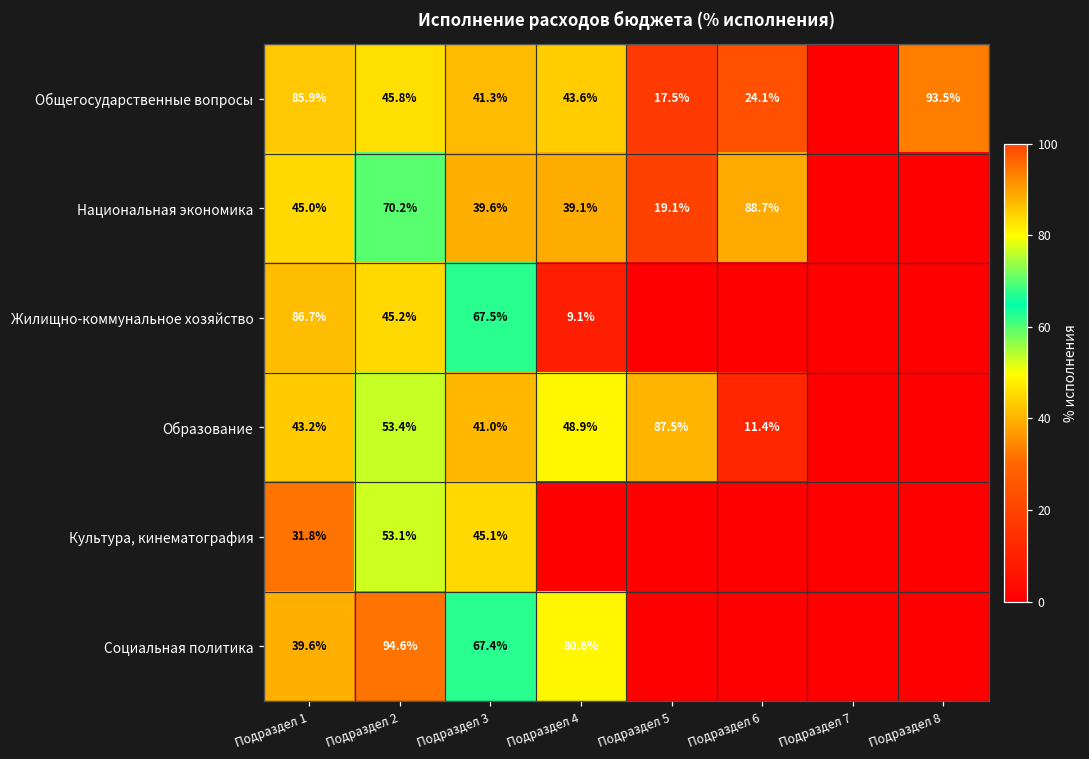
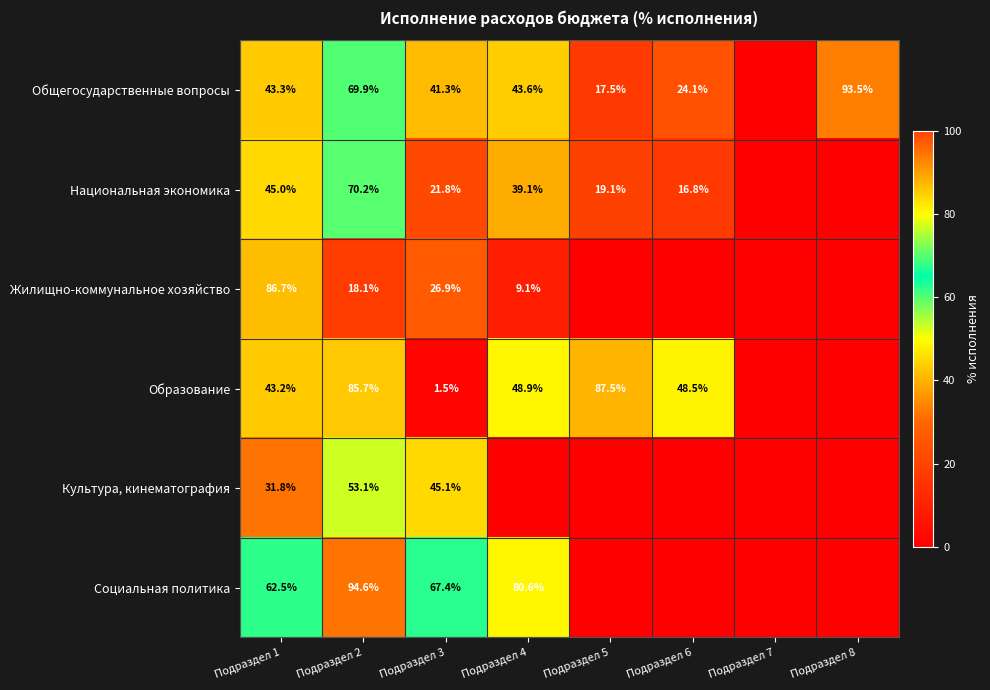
  {
    "Общегосударственные вопросы": {
-     "Подраздел 1": "85.9%",
-     "Подраздел 2": "45.8%",
+     "Подраздел 1": "43.3%",
+     "Подраздел 2": "69.9%",
      "Подраздел 3": "41.3%",
      "Подраздел 4": "43.6%",
      "Подраздел 5": "17.5%",
      "Подраздел 6": "24.1%",
      "Подраздел 8": "93.5%"
    },
    "Национальная экономика": {
      "Подраздел 1": "45.0%",
      "Подраздел 2": "70.2%",
-     "Подраздел 3": "39.6%",
+     "Подраздел 3": "21.8%",
      "Подраздел 4": "39.1%",
      "Подраздел 5": "19.1%",
-     "Подраздел 6": "88.7%"
+     "Подраздел 6": "16.8%"
    },
    "Жилищно-коммунальное хозяйство": {
      "Подраздел 1": "86.7%",
-     "Подраздел 2": "45.2%",
-     "Подраздел 3": "67.5%",
+     "Подраздел 2": "18.1%",
+     "Подраздел 3": "26.9%",
      "Подраздел 4": "9.1%"
    },
    "Образование": {
      "Подраздел 1": "43.2%",
-     "Подраздел 2": "53.4%",
-     "Подраздел 3": "41.0%",
+     "Подраздел 2": "85.7%",
+     "Подраздел 3": "1.5%",
      "Подраздел 4": "48.9%",
      "Подраздел 5": "87.5%",
-     "Подраздел 6": "11.4%"
+     "Подраздел 6": "48.5%"
    },
    "Культура, кинематография": {
      "Подраздел 1": "31.8%",
      "Подраздел 2": "53.1%",
      "Подраздел 3": "45.1%"
    },
    "Социальная политика": {
-     "Подраздел 1": "39.6%",
+     "Подраздел 1": "62.5%",
      "Подраздел 2": "94.6%",
      "Подраздел 3": "67.4%",
      "Подраздел 4": "80.6%"
    }
  }
